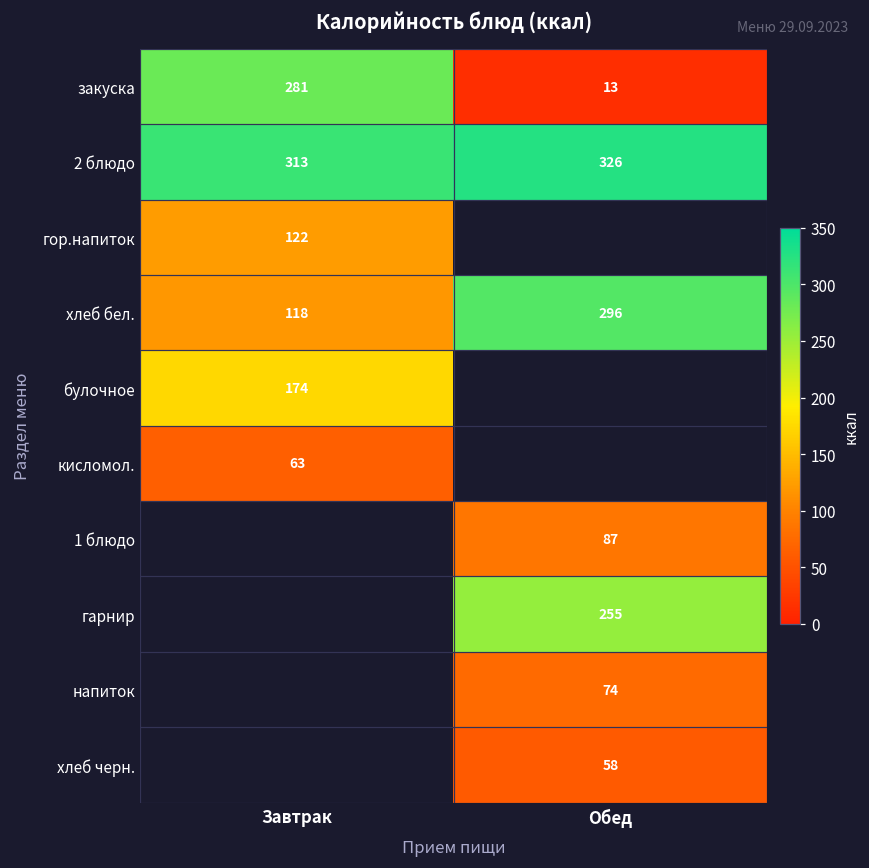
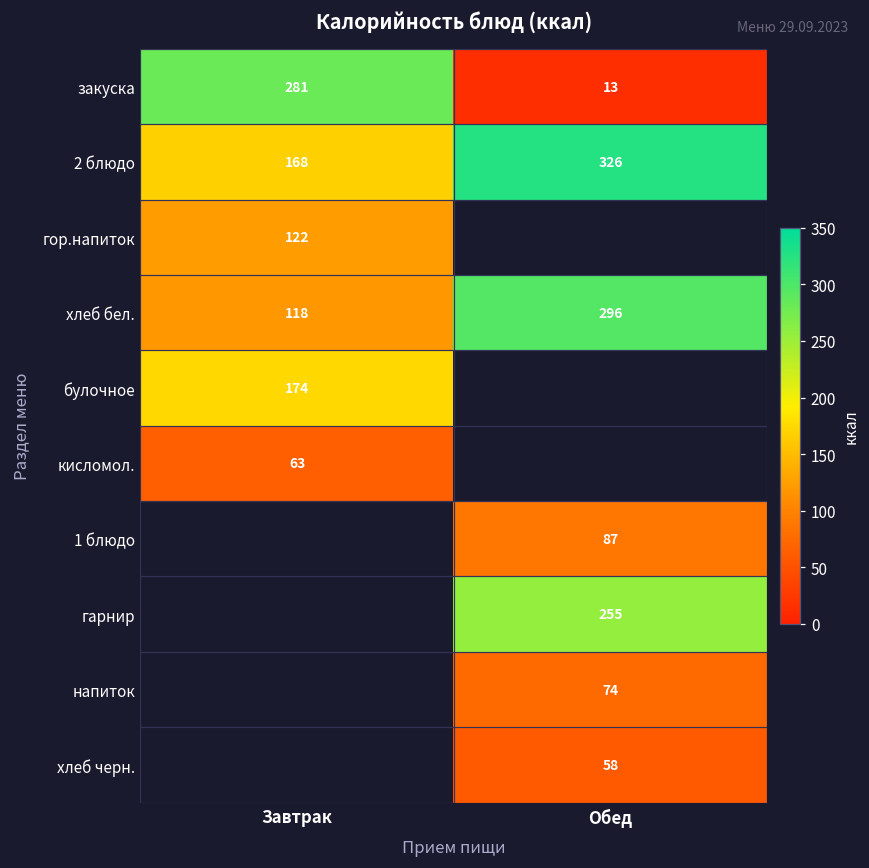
  {
    "закуска": {
      "Завтрак": 281,
      "Обед": 13
    },
    "2 блюдо": {
-     "Завтрак": 313,
+     "Завтрак": 168,
      "Обед": 326
    },
    "гор.напиток": {
      "Завтрак": 122
    },
    "хлеб бел.": {
      "Завтрак": 118,
      "Обед": 296
    },
    "булочное": {
      "Завтрак": 174
    },
    "кисломол.": {
      "Завтрак": 63
    },
    "1 блюдо": {
      "Обед": 87
    },
    "гарнир": {
      "Обед": 255
    },
    "напиток": {
      "Обед": 74
    },
    "хлеб черн.": {
      "Обед": 58
    }
  }
